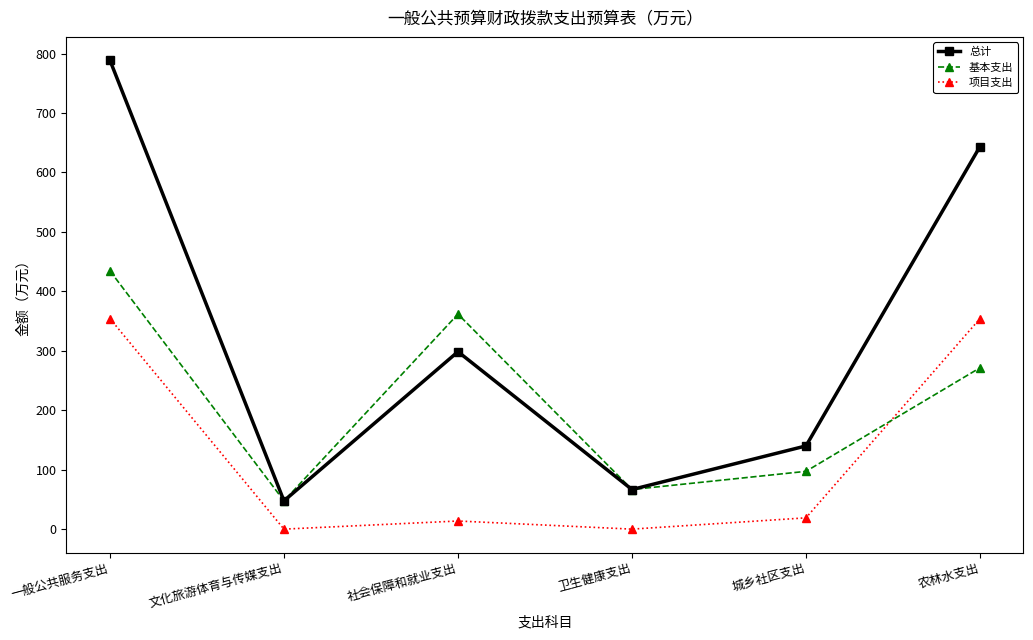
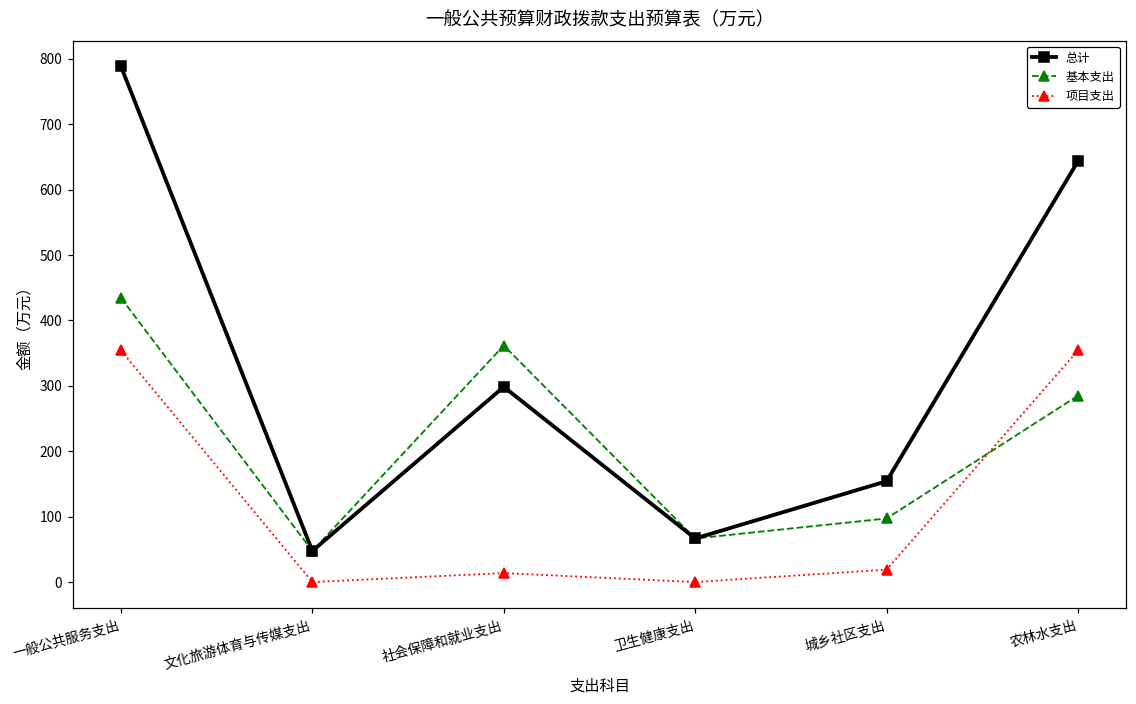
  {
    "总计": {
      "一般公共服务支出": 790,
      "社会保障和就业支出": 300,
-     "城乡社区支出": 140,
+     "城乡社区支出": 150,
      "农林水支出": 640
    },
    "基本支出": {
      "一般公共服务支出": 430,
      "社会保障和就业支出": 360,
      "城乡社区支出": 100,
-     "农林水支出": 270
+     "农林水支出": 280
    },
    "项目支出": {
      "一般公共服务支出": 350,
      "文化旅游体育与传媒支出": 0,
      "社会保障和就业支出": 10,
      "卫生健康支出": 0,
      "城乡社区支出": 20,
      "农林水支出": 350
    }
  }
